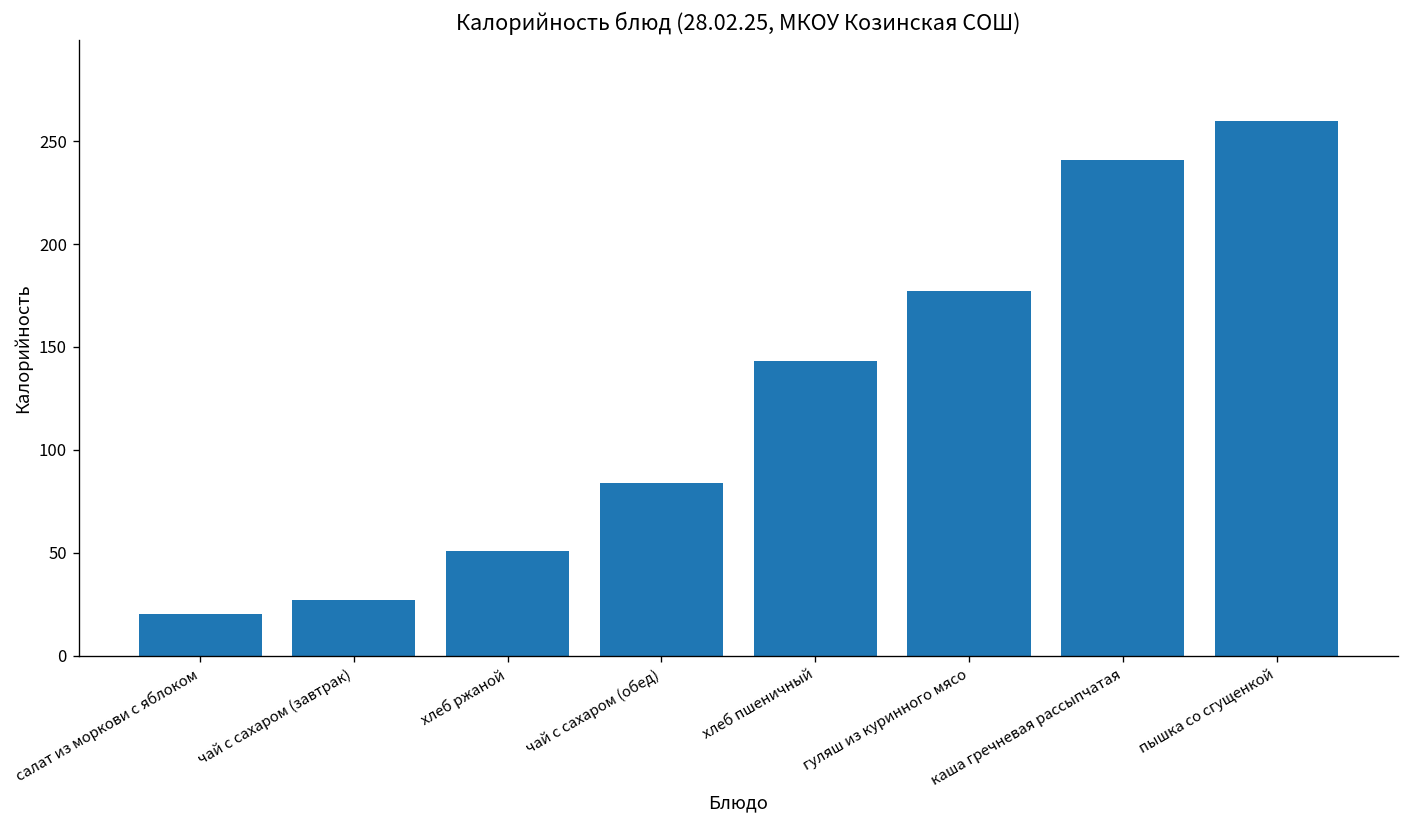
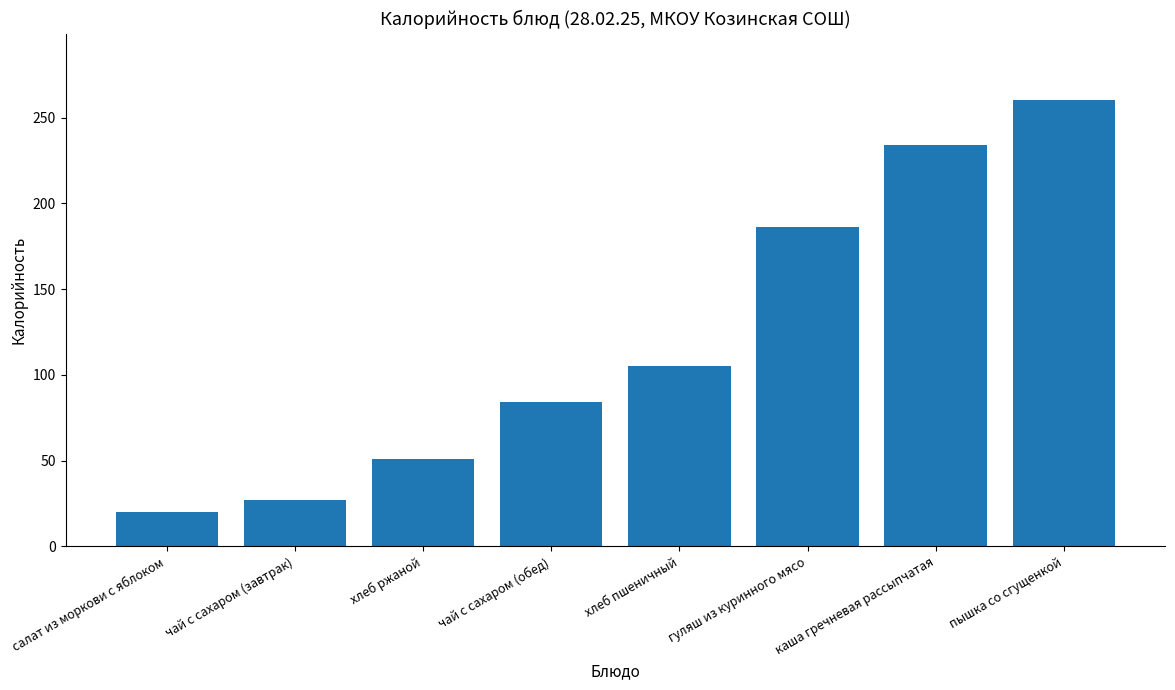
  {
    "салат из моркови с яблоком": 20,
    "чай с сахаром (завтрак)": 27,
    "хлеб ржаной": 51,
    "чай с сахаром (обед)": 84,
-   "хлеб пшеничный": 143,
-   "гуляш из куринного мясо": 177,
-   "каша гречневая рассыпчатая": 241,
+   "хлеб пшеничный": 105,
+   "гуляш из куринного мясо": 186,
+   "каша гречневая рассыпчатая": 234,
    "пышка со сгущенкой": 260
  }
